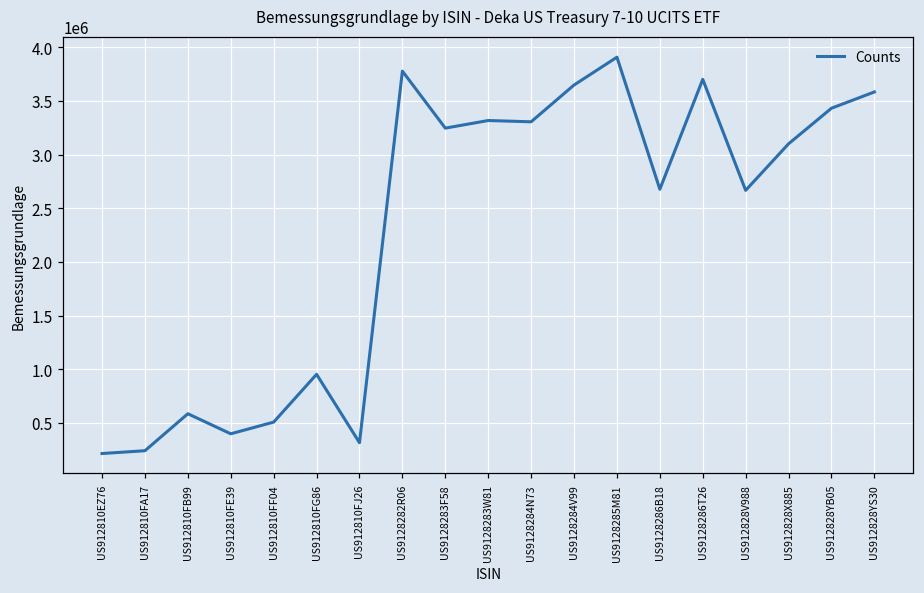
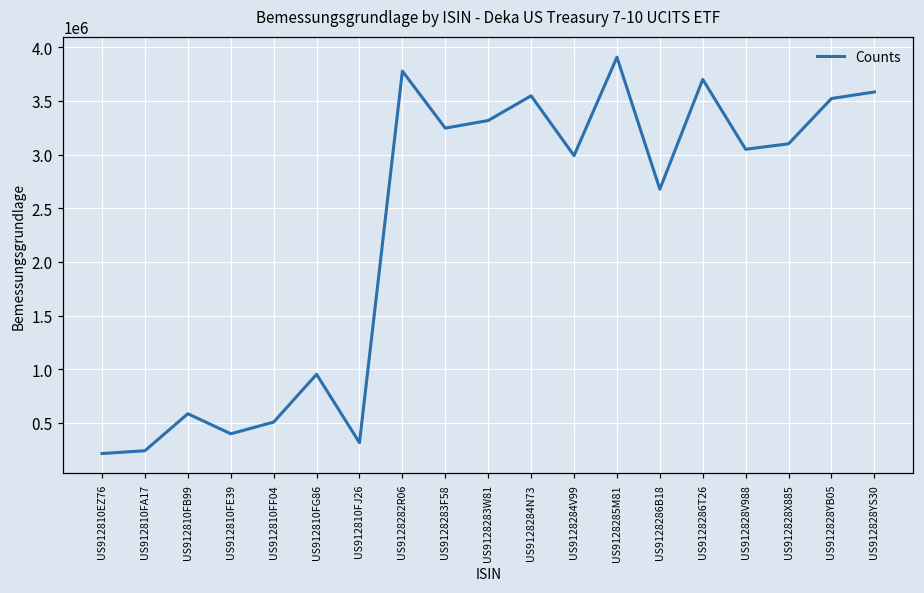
  {
    "US912810EZ76": 200000,
    "US912810FA17": 200000,
    "US912810FB99": 600000,
    "US912810FE39": 400000,
    "US912810FF04": 500000,
    "US912810FG86": 1000000,
    "US912810FJ26": 300000,
    "US9128282R06": 3800000,
    "US9128283F58": 3200000,
    "US9128283W81": 3300000,
-   "US9128284N73": 3300000,
-   "US9128284V99": 3600000,
+   "US9128284N73": 3500000,
+   "US9128284V99": 3000000,
    "US9128285M81": 3900000,
    "US9128286B18": 2700000,
    "US9128286T26": 3700000,
-   "US912828V988": 2700000,
+   "US912828V988": 3000000,
    "US912828X885": 3100000,
-   "US912828YB05": 3400000,
+   "US912828YB05": 3500000,
    "US912828YS30": 3600000
  }
